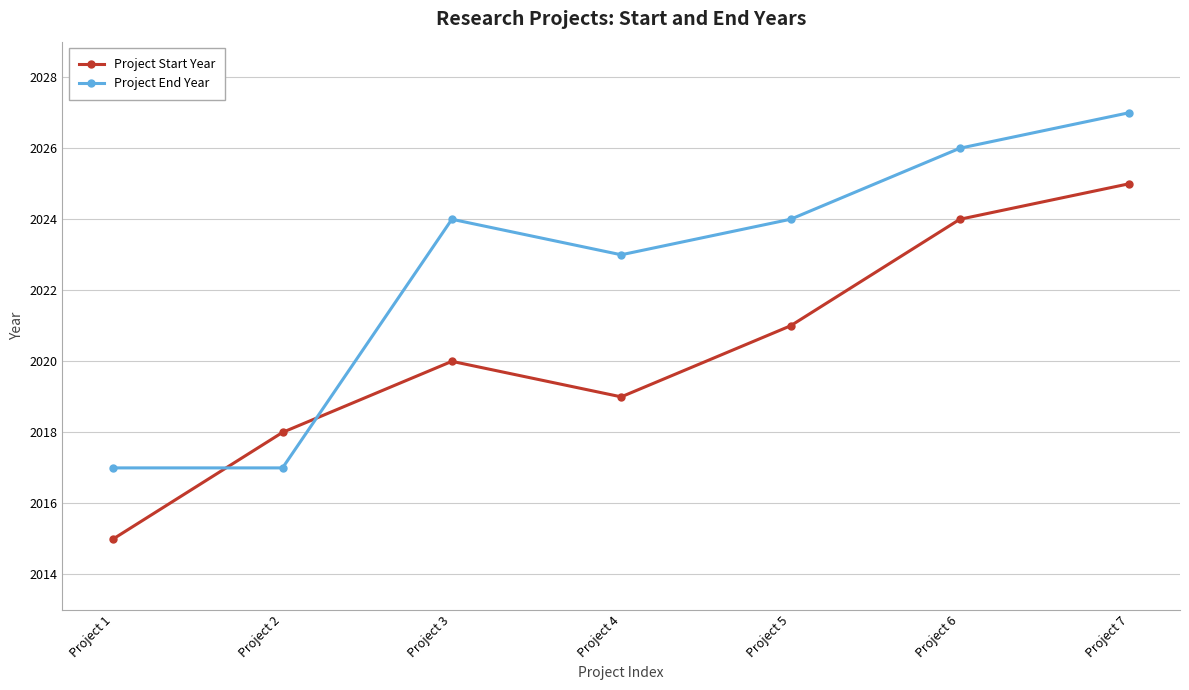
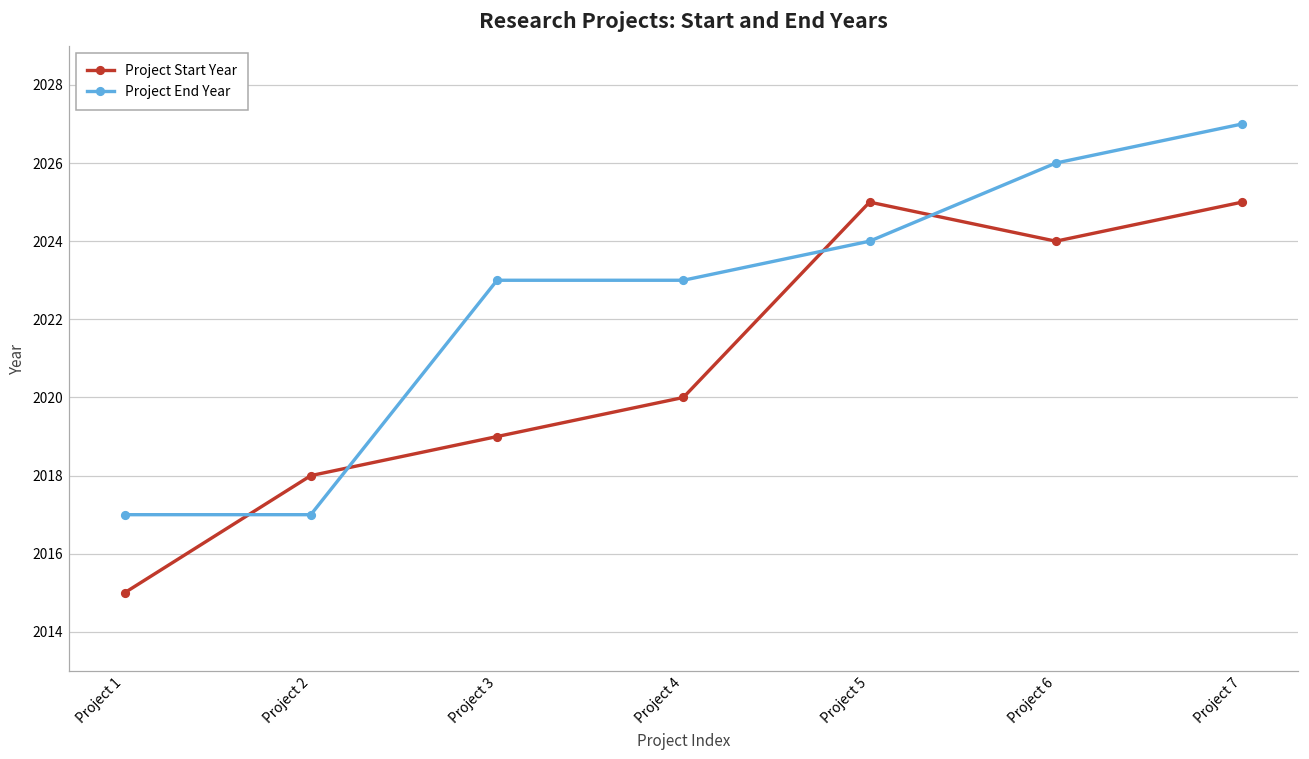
  {
    "Project Start Year": {
      "Project 1": 2015,
      "Project 2": 2018,
-     "Project 3": 2020,
-     "Project 4": 2019,
-     "Project 5": 2021,
+     "Project 3": 2019,
+     "Project 4": 2020,
+     "Project 5": 2025,
      "Project 6": 2024,
      "Project 7": 2025
    },
    "Project End Year": {
      "Project 1": 2017,
      "Project 2": 2017,
-     "Project 3": 2024,
+     "Project 3": 2023,
      "Project 4": 2023,
      "Project 5": 2024,
      "Project 6": 2026,
      "Project 7": 2027
    }
  }
